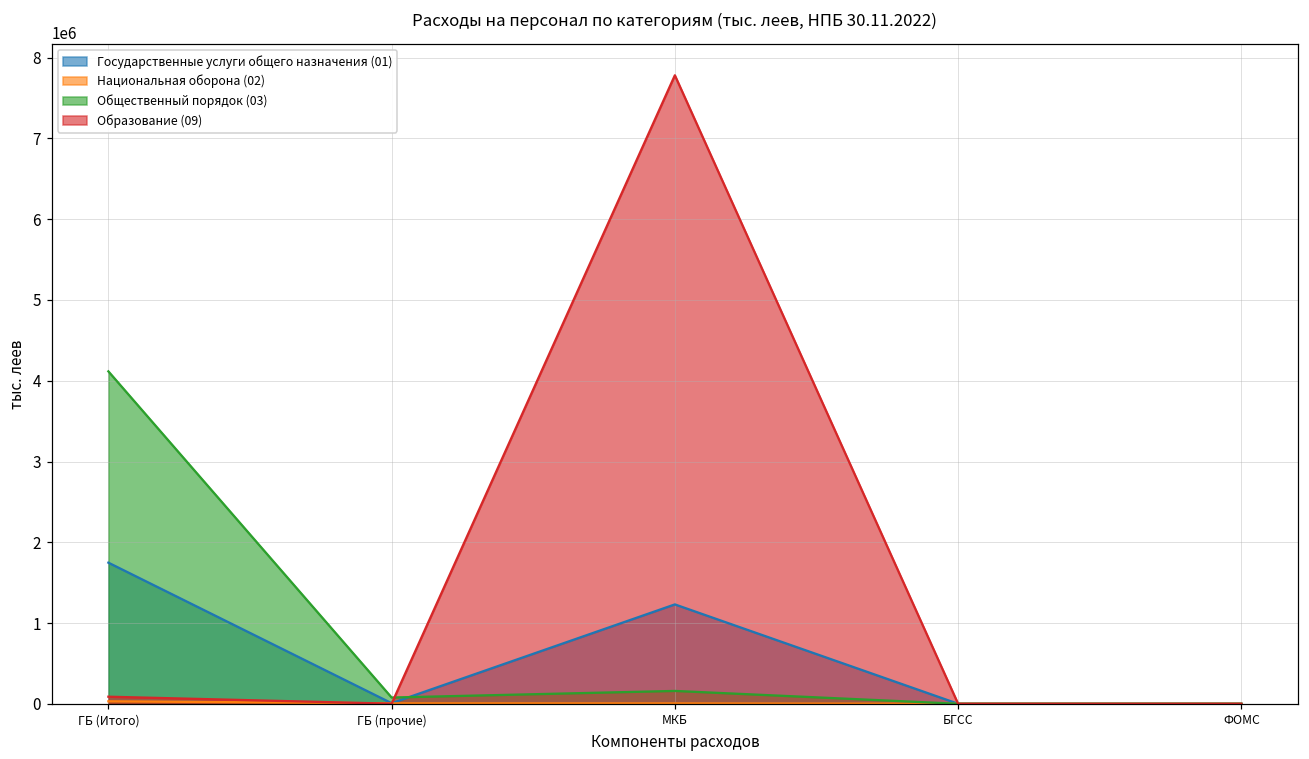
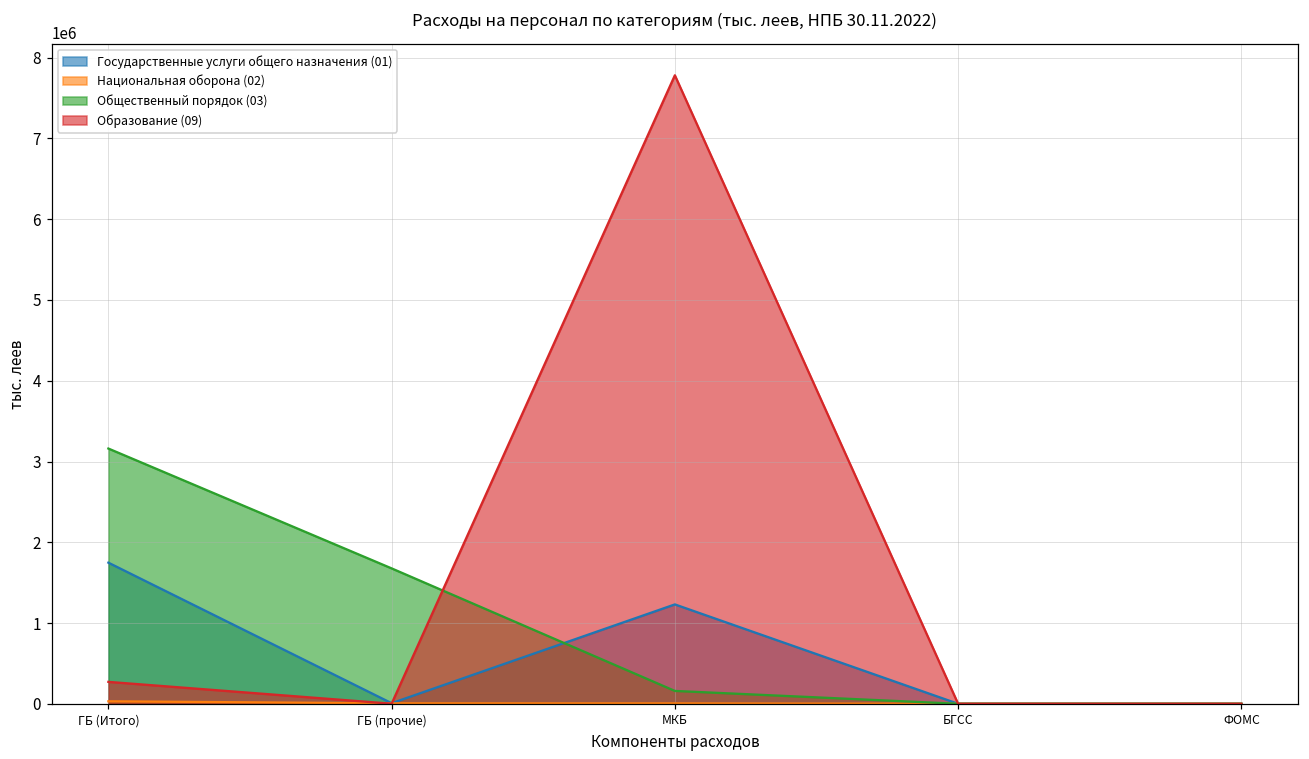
  {
    "Государственные услуги общего назначения (01)": {
      "ГБ (Итого)": 1700000,
      "МКБ": 1200000
    },
    "Национальная оборона (02)": {
      "ГБ (Итого)": 0,
      "МКБ": 0
    },
    "Общественный порядок (03)": {
-     "ГБ (Итого)": 4100000,
-     "ГБ (прочие)": 100000,
+     "ГБ (Итого)": 3200000,
+     "ГБ (прочие)": 1700000,
      "МКБ": 200000
    },
    "Образование (09)": {
-     "ГБ (Итого)": 100000,
+     "ГБ (Итого)": 300000,
      "МКБ": 7800000
    }
  }
